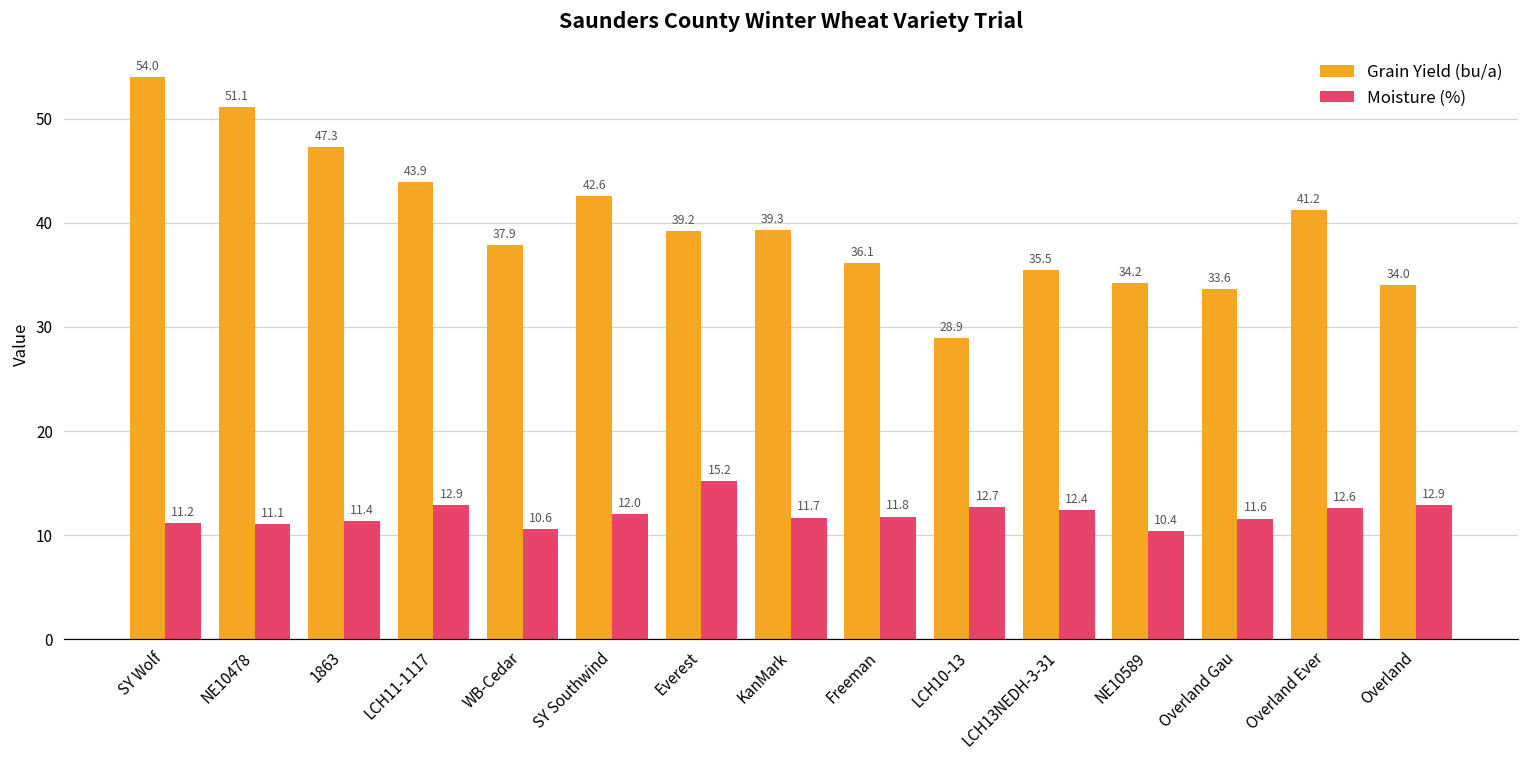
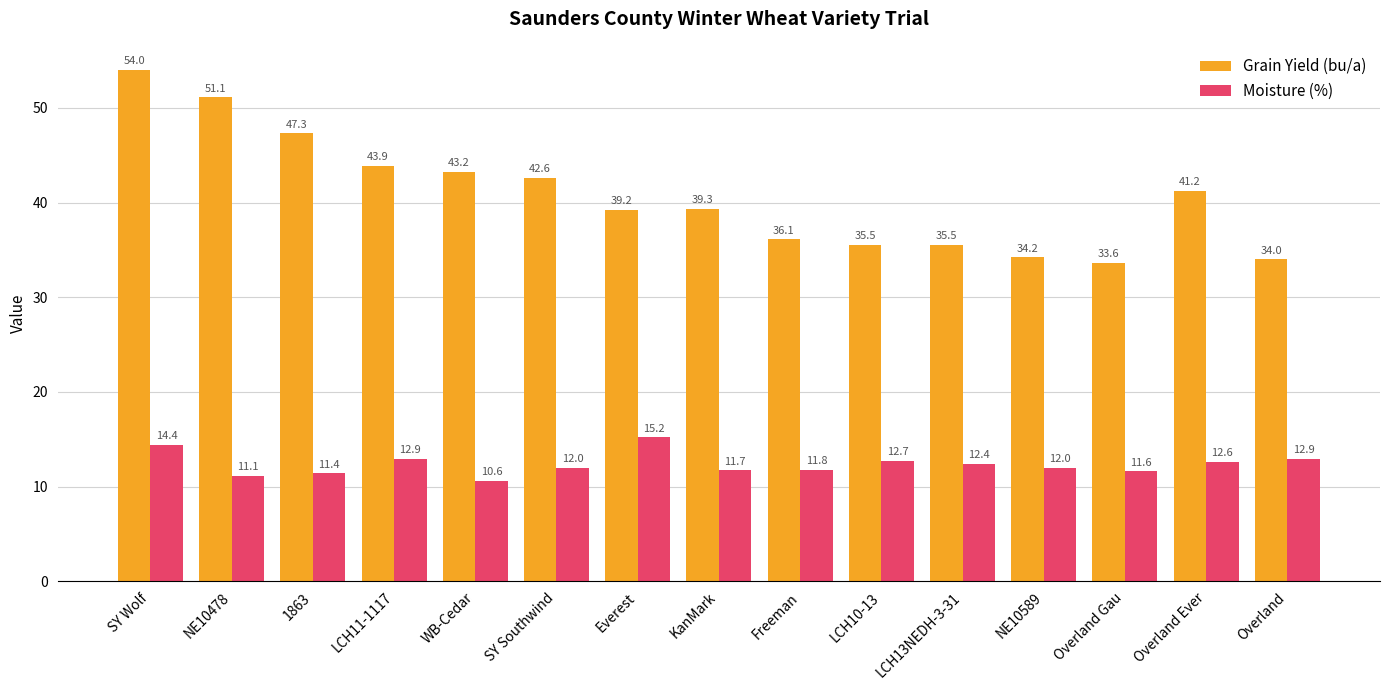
  {
    "Grain Yield (bu/a)": {
      "SY Wolf": 54.0,
      "NE10478": 51.1,
      "1863": 47.3,
      "LCH11-1117": 43.9,
-     "WB-Cedar": 37.9,
+     "WB-Cedar": 43.2,
      "SY Southwind": 42.6,
      "Everest": 39.2,
      "KanMark": 39.3,
      "Freeman": 36.1,
-     "LCH10-13": 28.9,
+     "LCH10-13": 35.5,
      "LCH13NEDH-3-31": 35.5,
      "NE10589": 34.2,
      "Overland Gau": 33.6,
      "Overland Ever": 41.2,
      "Overland": 34.0
    },
    "Moisture (%)": {
-     "SY Wolf": 11.2,
+     "SY Wolf": 14.4,
      "NE10478": 11.1,
      "1863": 11.4,
      "LCH11-1117": 12.9,
      "WB-Cedar": 10.6,
      "SY Southwind": 12.0,
      "Everest": 15.2,
      "KanMark": 11.7,
      "Freeman": 11.8,
      "LCH10-13": 12.7,
      "LCH13NEDH-3-31": 12.4,
-     "NE10589": 10.4,
+     "NE10589": 12.0,
      "Overland Gau": 11.6,
      "Overland Ever": 12.6,
      "Overland": 12.9
    }
  }
